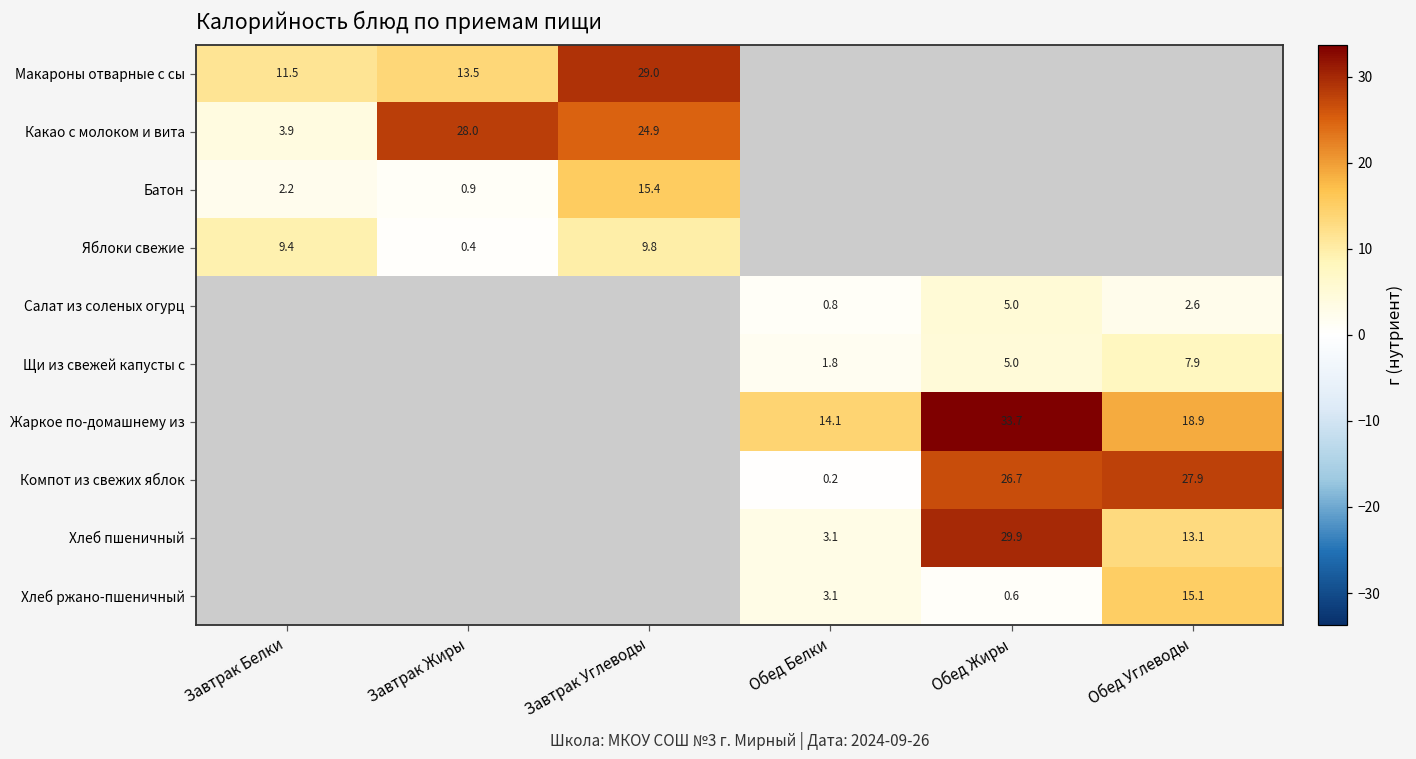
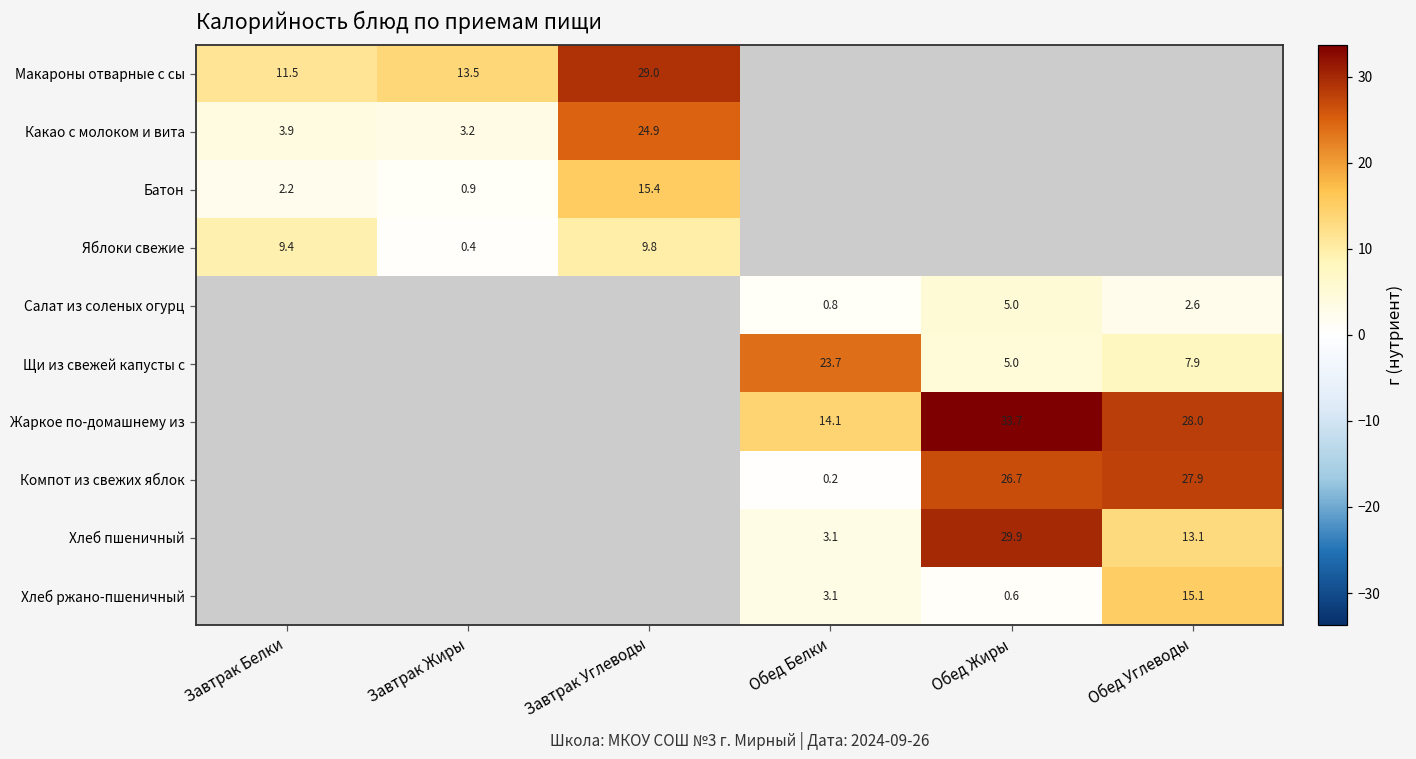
  {
    "Макароны отварные с сы": {
      "Завтрак Белки": 11.5,
      "Завтрак Жиры": 13.5,
      "Завтрак Углеводы": 29.0
    },
    "Какао с молоком и вита": {
      "Завтрак Белки": 3.9,
-     "Завтрак Жиры": 28.0,
+     "Завтрак Жиры": 3.2,
      "Завтрак Углеводы": 24.9
    },
    "Батон": {
      "Завтрак Белки": 2.2,
      "Завтрак Жиры": 0.9,
      "Завтрак Углеводы": 15.4
    },
    "Яблоки свежие": {
      "Завтрак Белки": 9.4,
      "Завтрак Жиры": 0.4,
      "Завтрак Углеводы": 9.8
    },
    "Салат из соленых огурц": {
      "Обед Белки": 0.8,
      "Обед Жиры": 5.0,
      "Обед Углеводы": 2.6
    },
    "Щи из свежей капусты с": {
-     "Обед Белки": 1.8,
+     "Обед Белки": 23.7,
      "Обед Жиры": 5.0,
      "Обед Углеводы": 7.9
    },
    "Жаркое по-домашнему из": {
      "Обед Белки": 14.1,
      "Обед Жиры": 33.7,
-     "Обед Углеводы": 18.9
+     "Обед Углеводы": 28.0
    },
    "Компот из свежих яблок": {
      "Обед Белки": 0.2,
      "Обед Жиры": 26.7,
      "Обед Углеводы": 27.9
    },
    "Хлеб пшеничный": {
      "Обед Белки": 3.1,
      "Обед Жиры": 29.9,
      "Обед Углеводы": 13.1
    },
    "Хлеб ржано-пшеничный": {
      "Обед Белки": 3.1,
      "Обед Жиры": 0.6,
      "Обед Углеводы": 15.1
    }
  }
